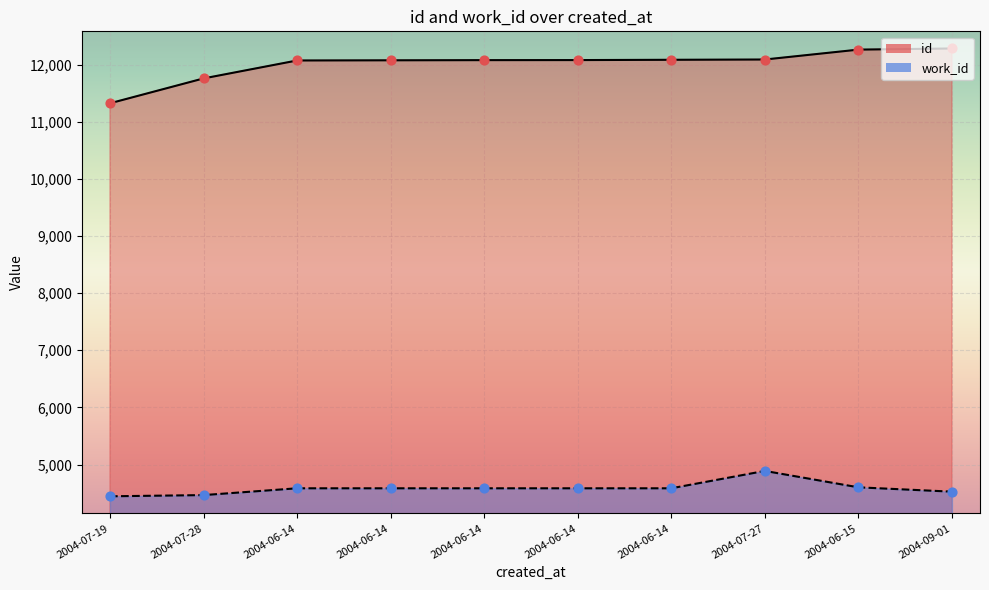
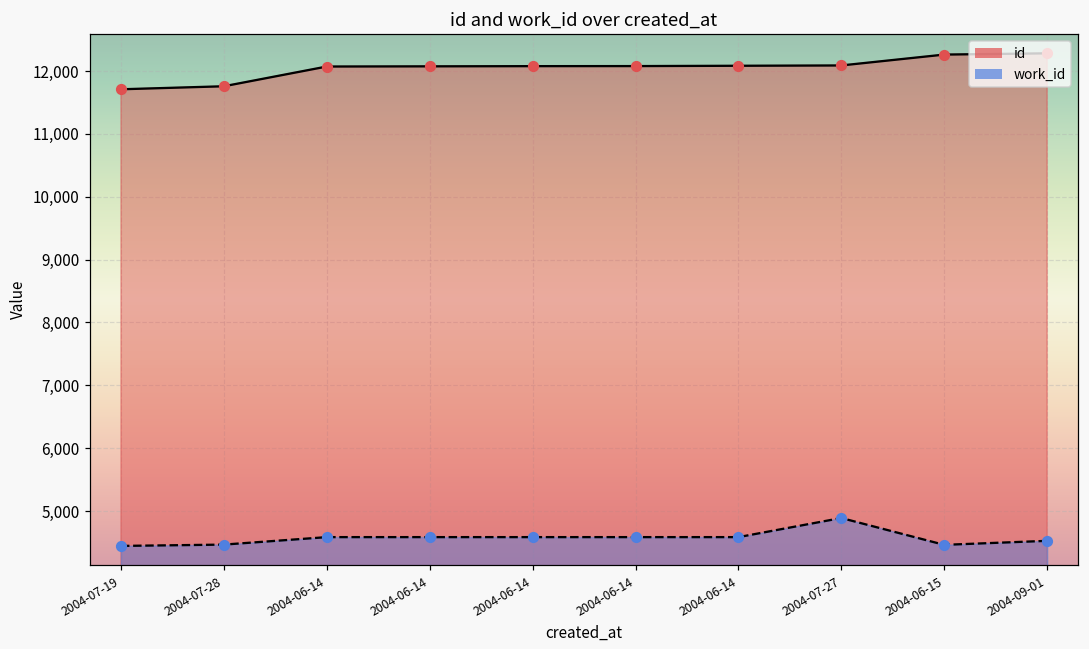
  {
    "id": {
-     "2004-07-19": "11,300",
+     "2004-07-19": "11,700",
      "2004-07-28": "11,800",
      "2004-07-27": "12,100",
      "2004-06-15": "12,300"
    },
    "work_id": {
      "2004-07-19": "4,400",
      "2004-07-28": "4,500",
      "2004-07-27": "4,900",
-     "2004-06-15": "4,600",
+     "2004-06-15": "4,500",
      "2004-09-01": "4,500"
    }
  }
